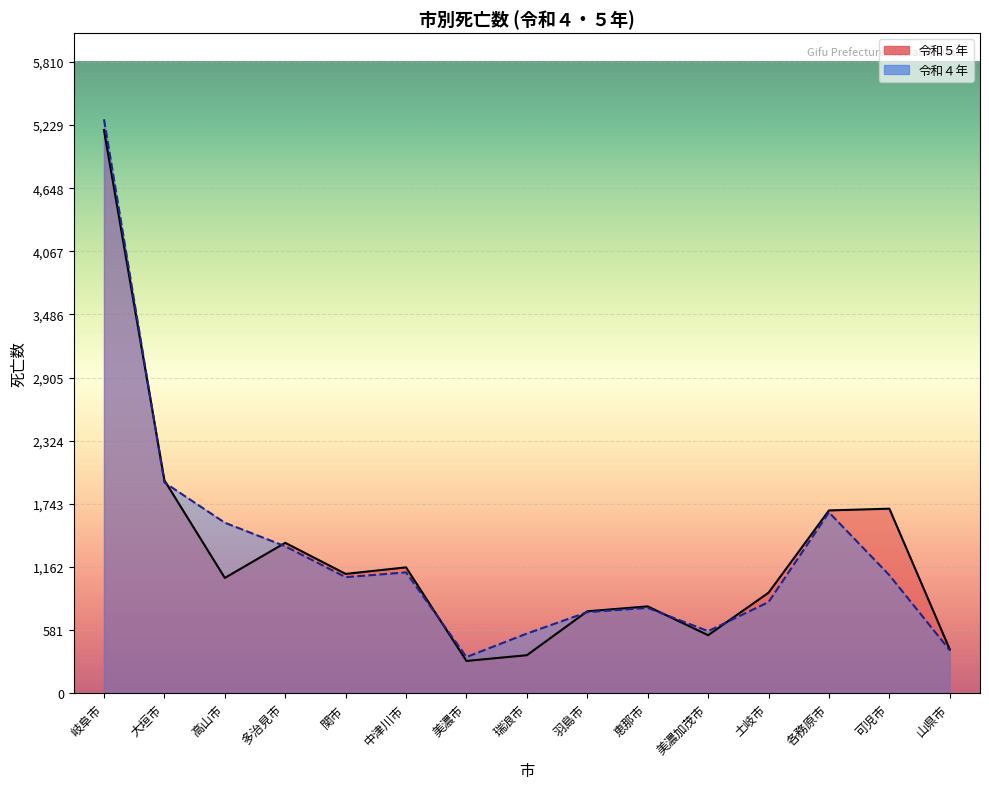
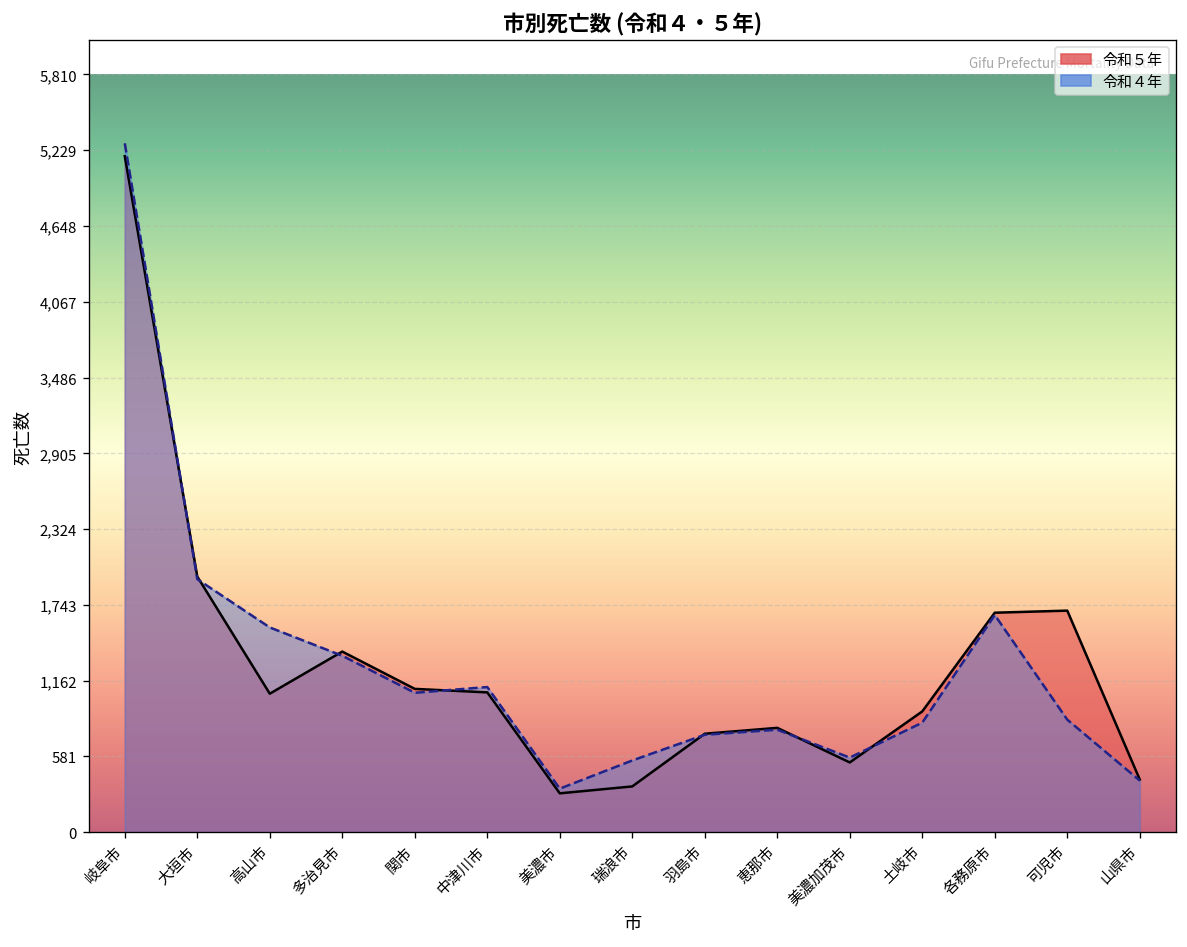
  {
    "令和５年": {
      "岐阜市": "5,180",
      "高山市": "1,060",
      "多治見市": "1,390",
      "関市": "1,100",
-     "中津川市": "1,160",
+     "中津川市": "1,070",
      "美濃市": "300",
      "瑞浪市": "350",
      "美濃加茂市": "540",
      "土岐市": "930",
      "可児市": "1,700"
    },
    "令和４年": {
      "岐阜市": "5,280",
      "高山市": "1,570",
      "多治見市": "1,350",
      "関市": "1,070",
      "中津川市": "1,110",
      "美濃市": "330",
      "瑞浪市": "550",
      "美濃加茂市": "570",
      "土岐市": "840",
-     "可児市": "1,090"
+     "可児市": "860"
    }
  }
